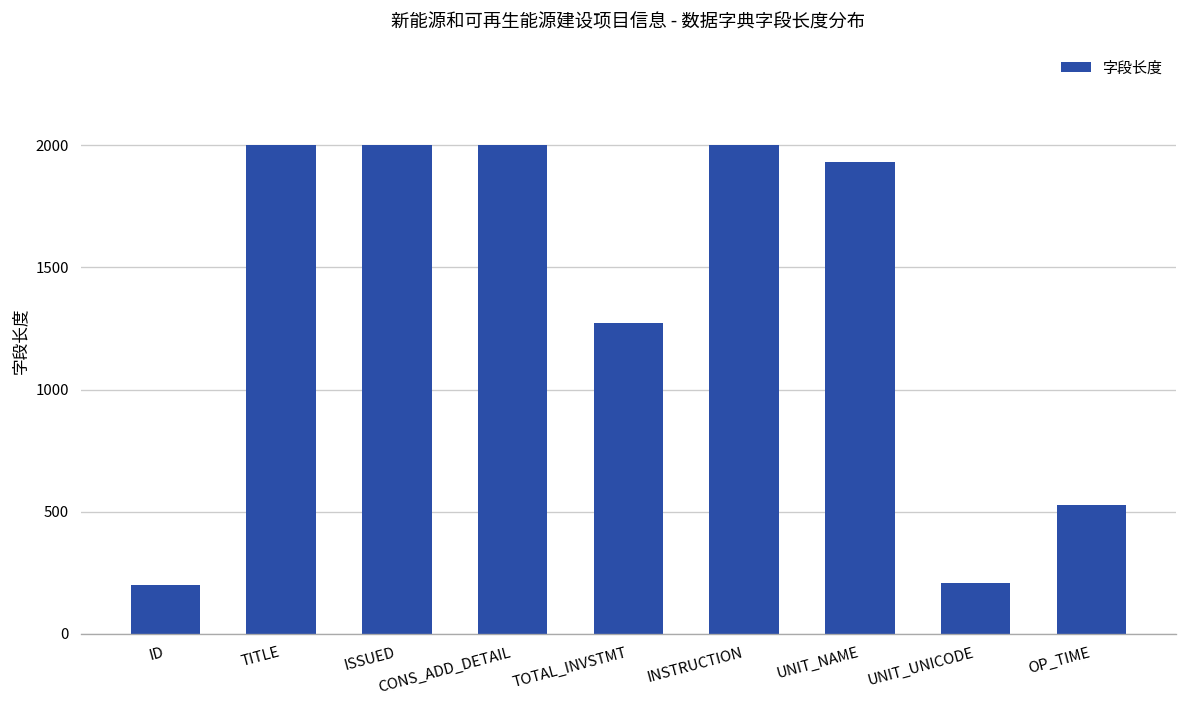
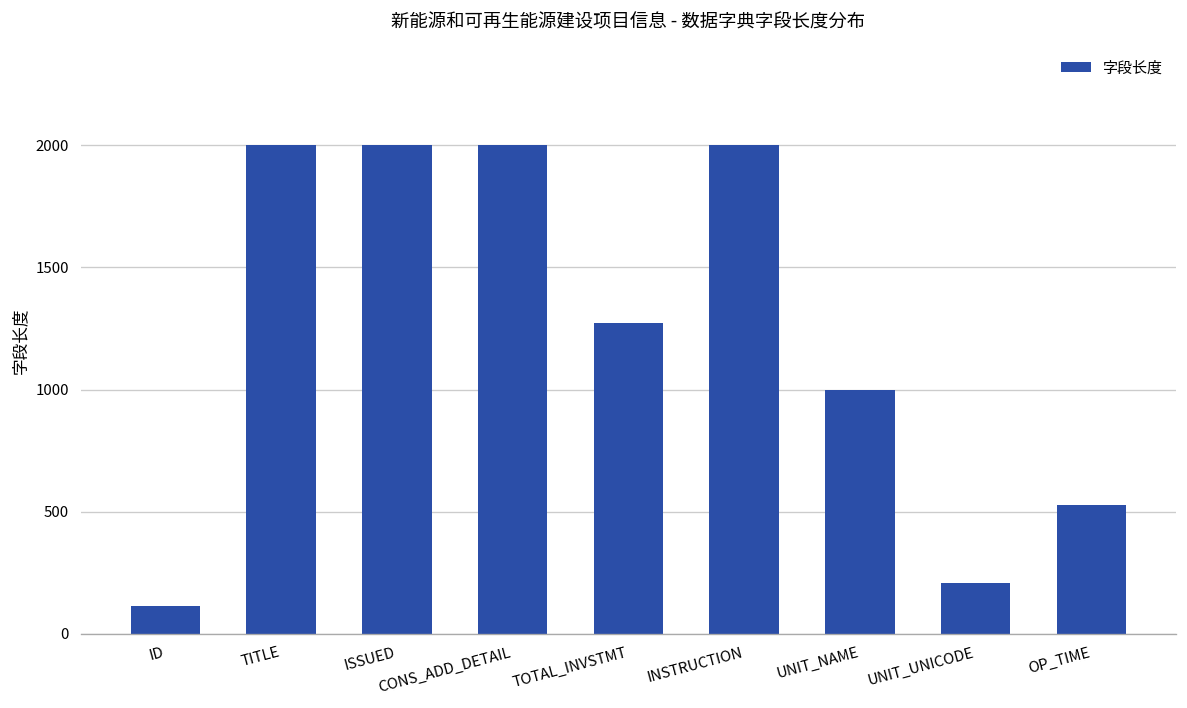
  {
-   "ID": 200,
+   "ID": 110,
    "TITLE": 2000,
    "ISSUED": 2000,
    "CONS_ADD_DETAIL": 2000,
    "TOTAL_INVSTMT": 1270,
    "INSTRUCTION": 2000,
-   "UNIT_NAME": 1930,
+   "UNIT_NAME": 1000,
    "UNIT_UNICODE": 210,
    "OP_TIME": 530
  }
